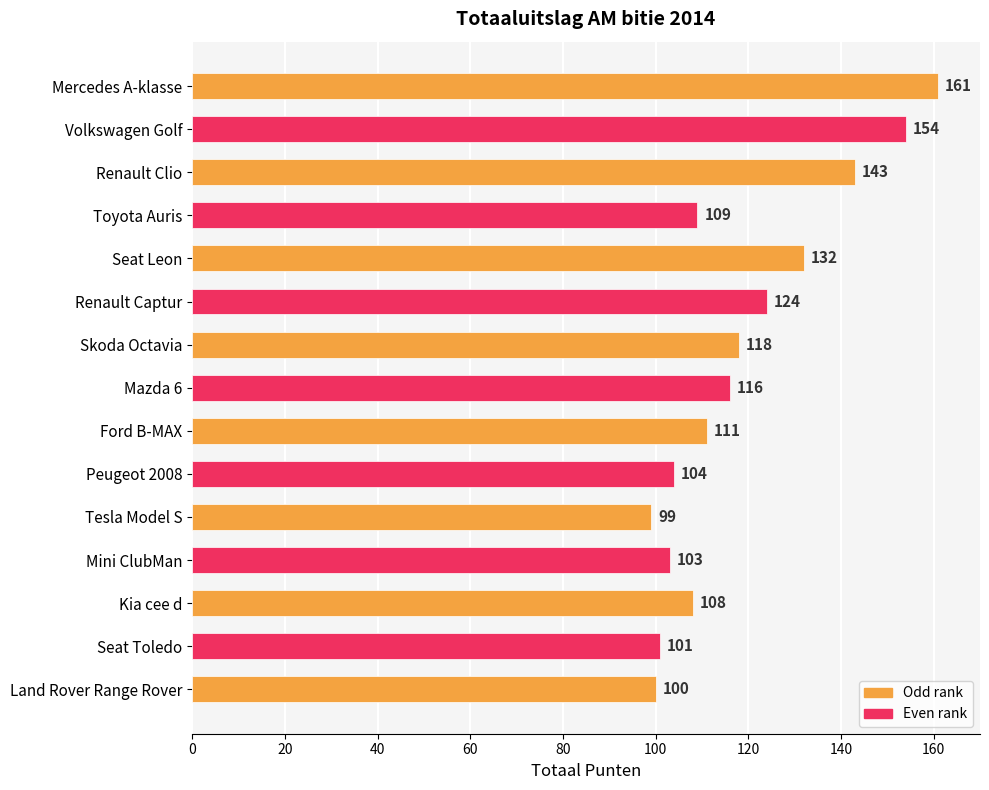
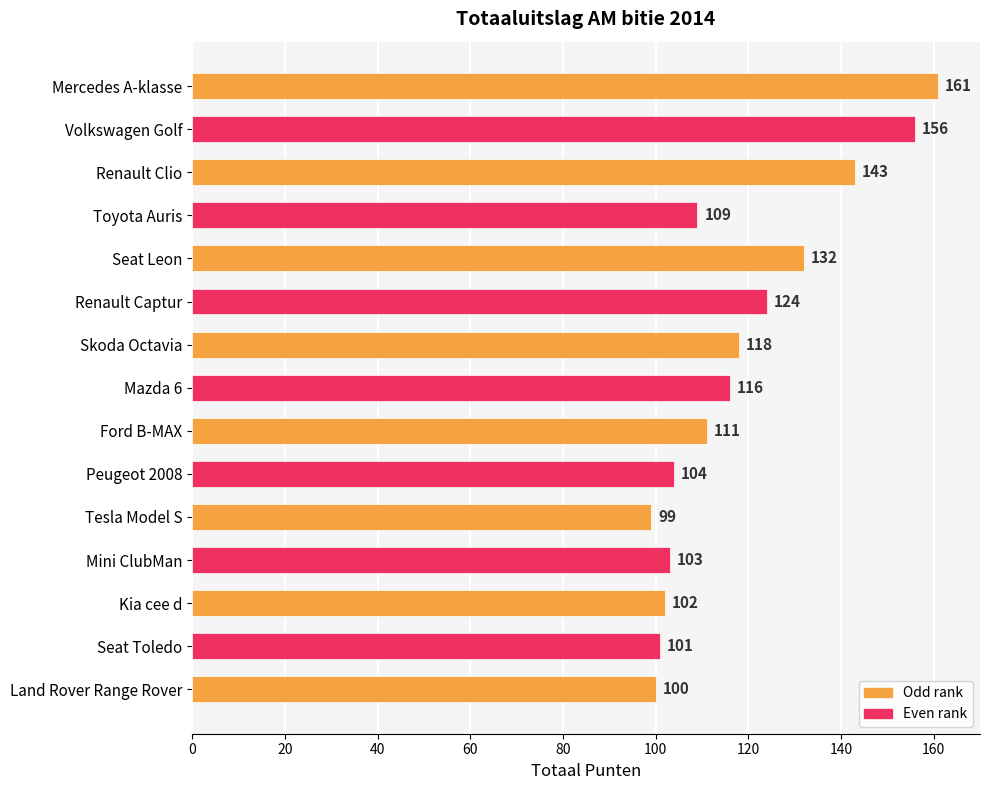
  {
    "Mercedes A-klasse": 161,
-   "Volkswagen Golf": 154,
+   "Volkswagen Golf": 156,
    "Renault Clio": 143,
    "Toyota Auris": 109,
    "Seat Leon": 132,
    "Renault Captur": 124,
    "Skoda Octavia": 118,
    "Mazda 6": 116,
    "Ford B-MAX": 111,
    "Peugeot 2008": 104,
    "Tesla Model S": 99,
    "Mini ClubMan": 103,
-   "Kia cee d": 108,
+   "Kia cee d": 102,
    "Seat Toledo": 101,
    "Land Rover Range Rover": 100
  }
